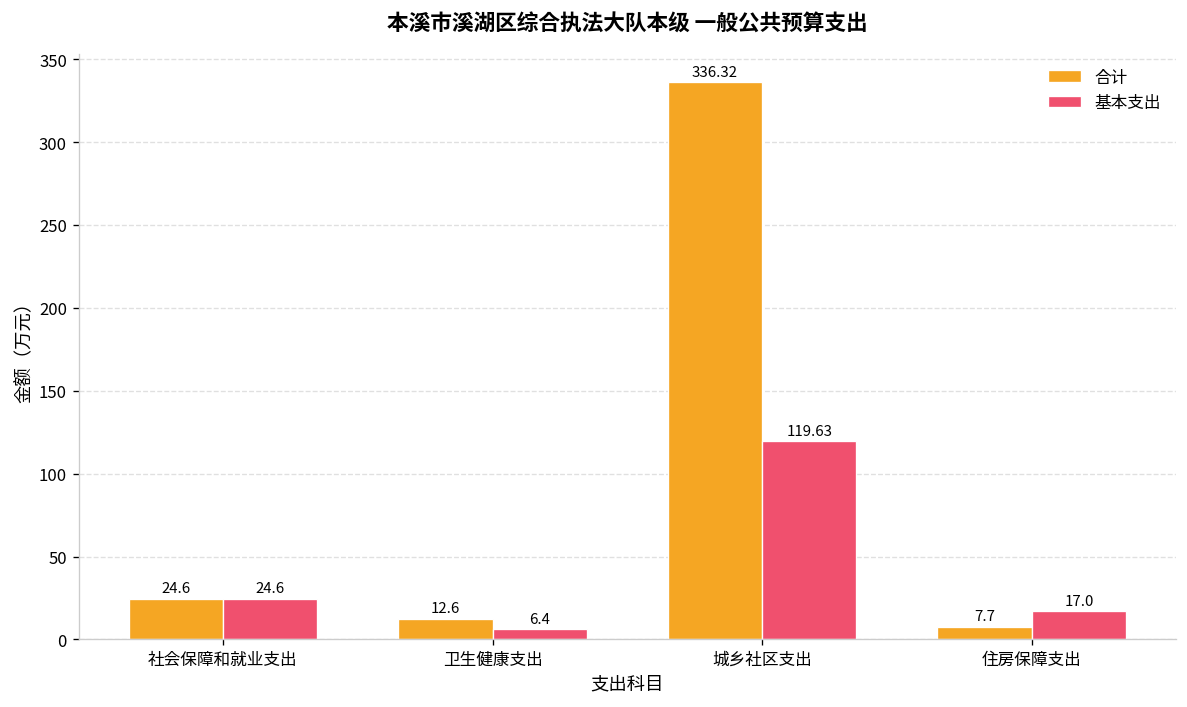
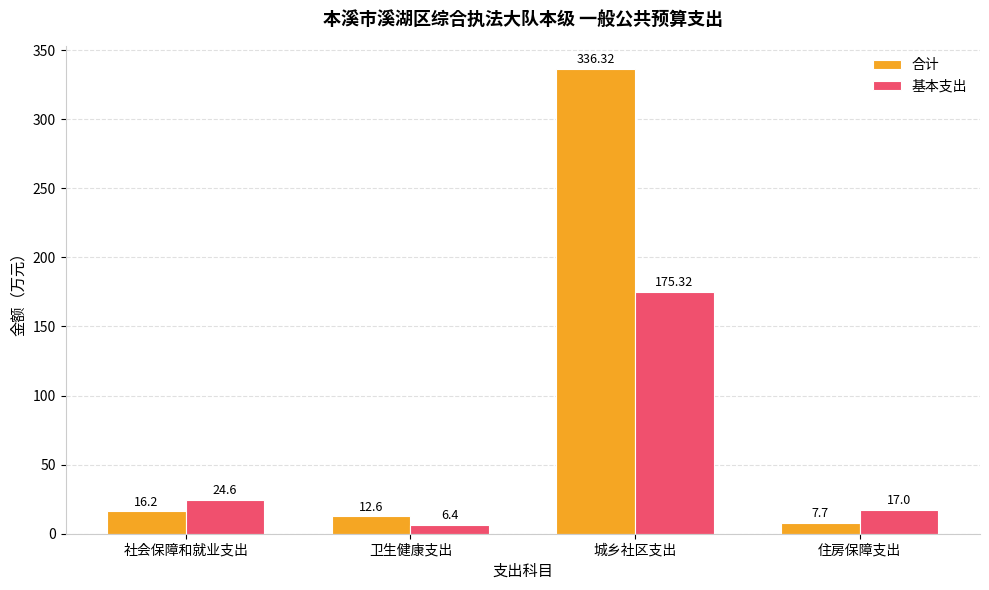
  {
    "合计": {
-     "社会保障和就业支出": 24.6,
+     "社会保障和就业支出": 16.2,
      "卫生健康支出": 12.6,
      "城乡社区支出": 336.32,
      "住房保障支出": 7.7
    },
    "基本支出": {
      "社会保障和就业支出": 24.6,
      "卫生健康支出": 6.4,
-     "城乡社区支出": 119.63,
+     "城乡社区支出": 175.32,
      "住房保障支出": 17.0
    }
  }
